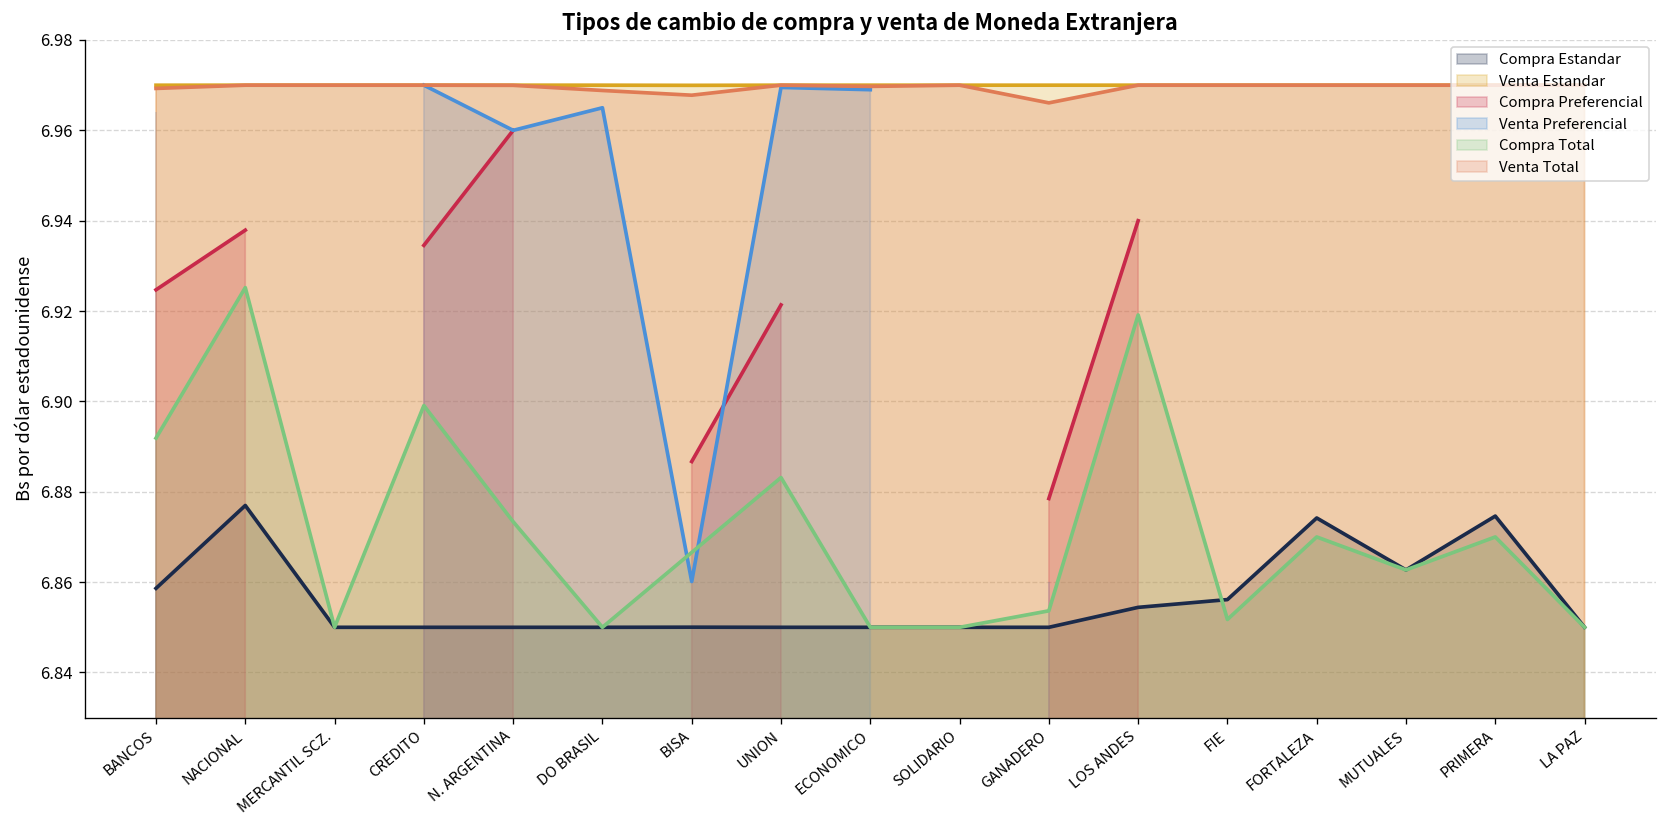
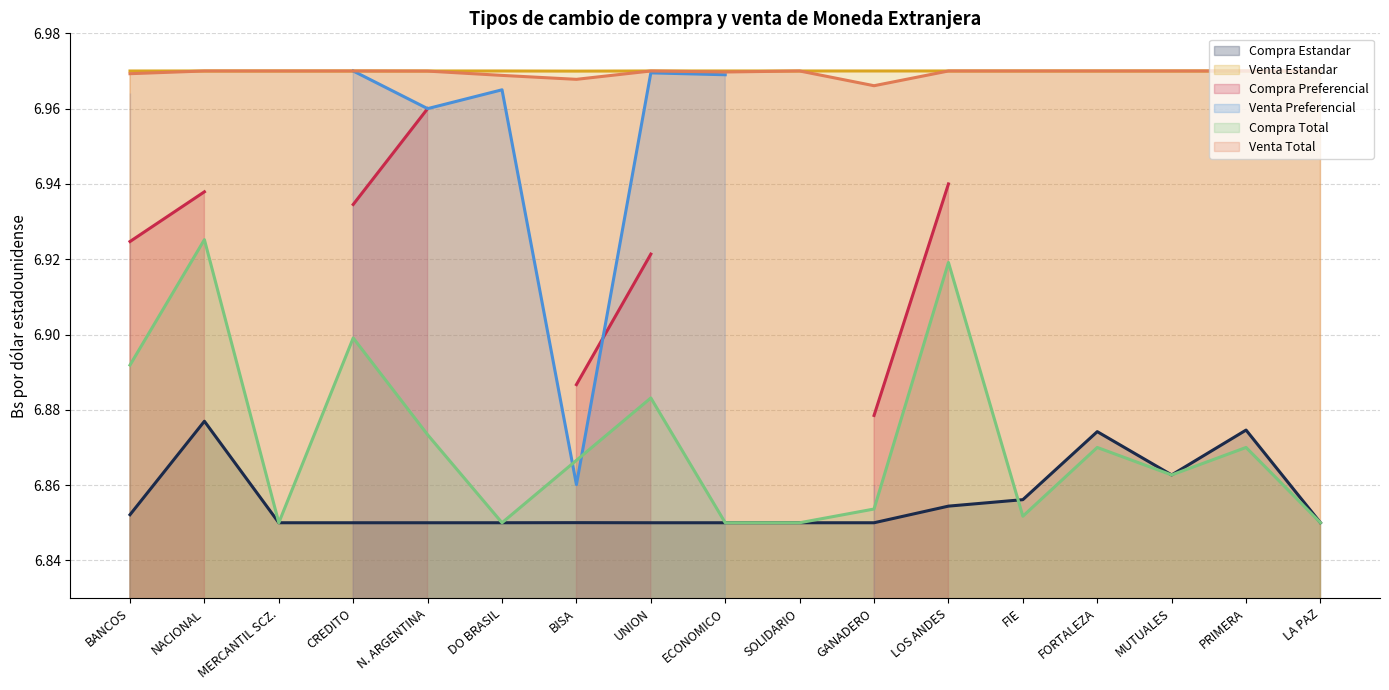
  {
    "Compra Estandar": {
-     "BANCOS": 6.859,
+     "BANCOS": 6.852,
      "NACIONAL": 6.877,
      "CREDITO": 6.850,
      "N. ARGENTINA": 6.850,
      "BISA": 6.850,
      "UNION": 6.850,
      "GANADERO": 6.850,
      "LOS ANDES": 6.854,
      "FIE": 6.856,
      "FORTALEZA": 6.874,
      "PRIMERA": 6.875
    }
  }
